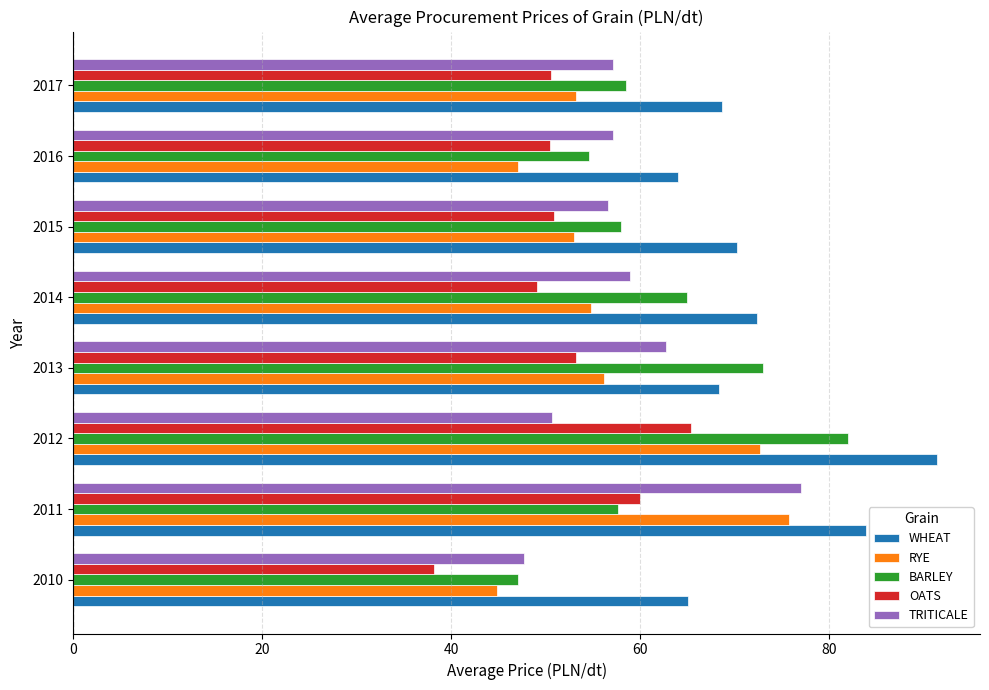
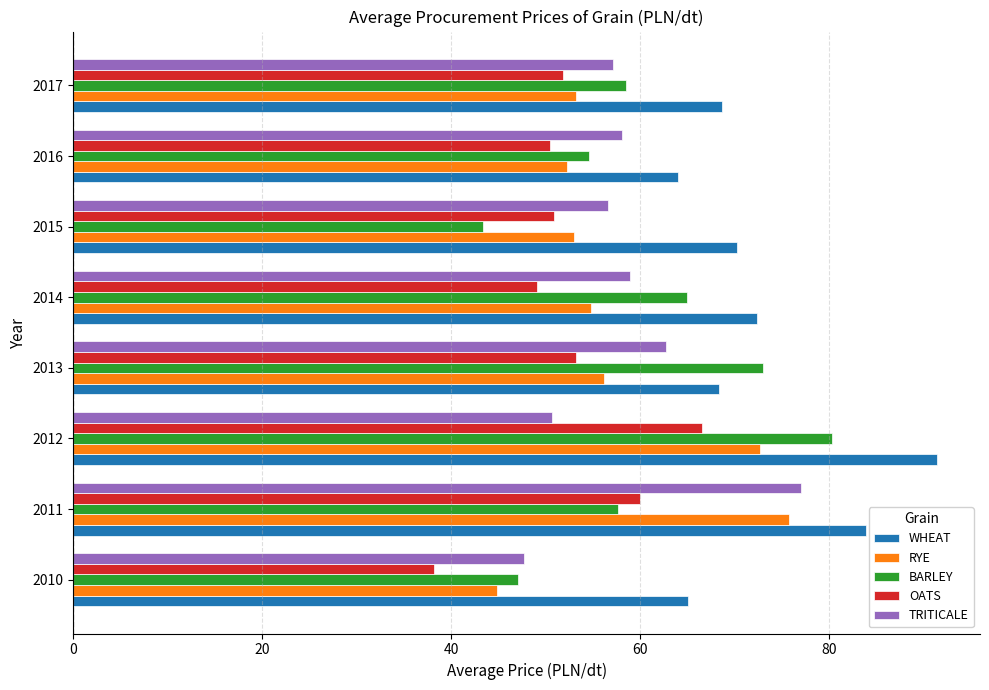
  {
    "WHEAT": {
      "2017": 69,
      "2016": 64,
      "2015": 70,
      "2014": 72,
      "2013": 68,
      "2012": 91,
      "2011": 84,
      "2010": 65
    },
    "RYE": {
      "2017": 53,
-     "2016": 47,
+     "2016": 52,
      "2015": 53,
      "2014": 55,
      "2013": 56,
      "2012": 73,
      "2011": 76,
      "2010": 45
    },
    "BARLEY": {
      "2017": 58,
      "2016": 55,
-     "2015": 58,
+     "2015": 43,
      "2014": 65,
      "2013": 73,
-     "2012": 82,
+     "2012": 80,
      "2011": 58,
      "2010": 47
    },
    "OATS": {
-     "2017": 51,
+     "2017": 52,
      "2016": 50,
      "2015": 51,
      "2014": 49,
      "2013": 53,
-     "2012": 65,
+     "2012": 67,
      "2011": 60,
      "2010": 38
    },
    "TRITICALE": {
      "2017": 57,
-     "2016": 57,
+     "2016": 58,
      "2015": 57,
      "2014": 59,
      "2013": 63,
      "2012": 51,
      "2011": 77,
      "2010": 48
    }
  }
